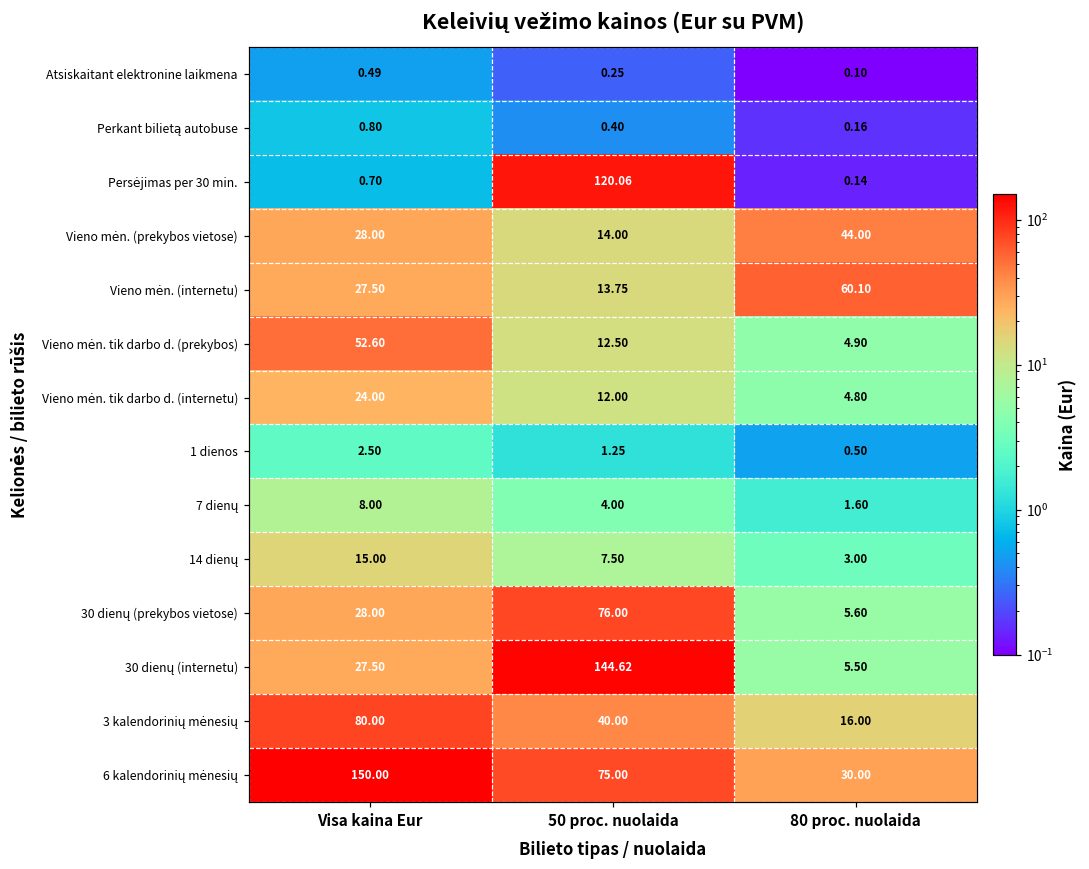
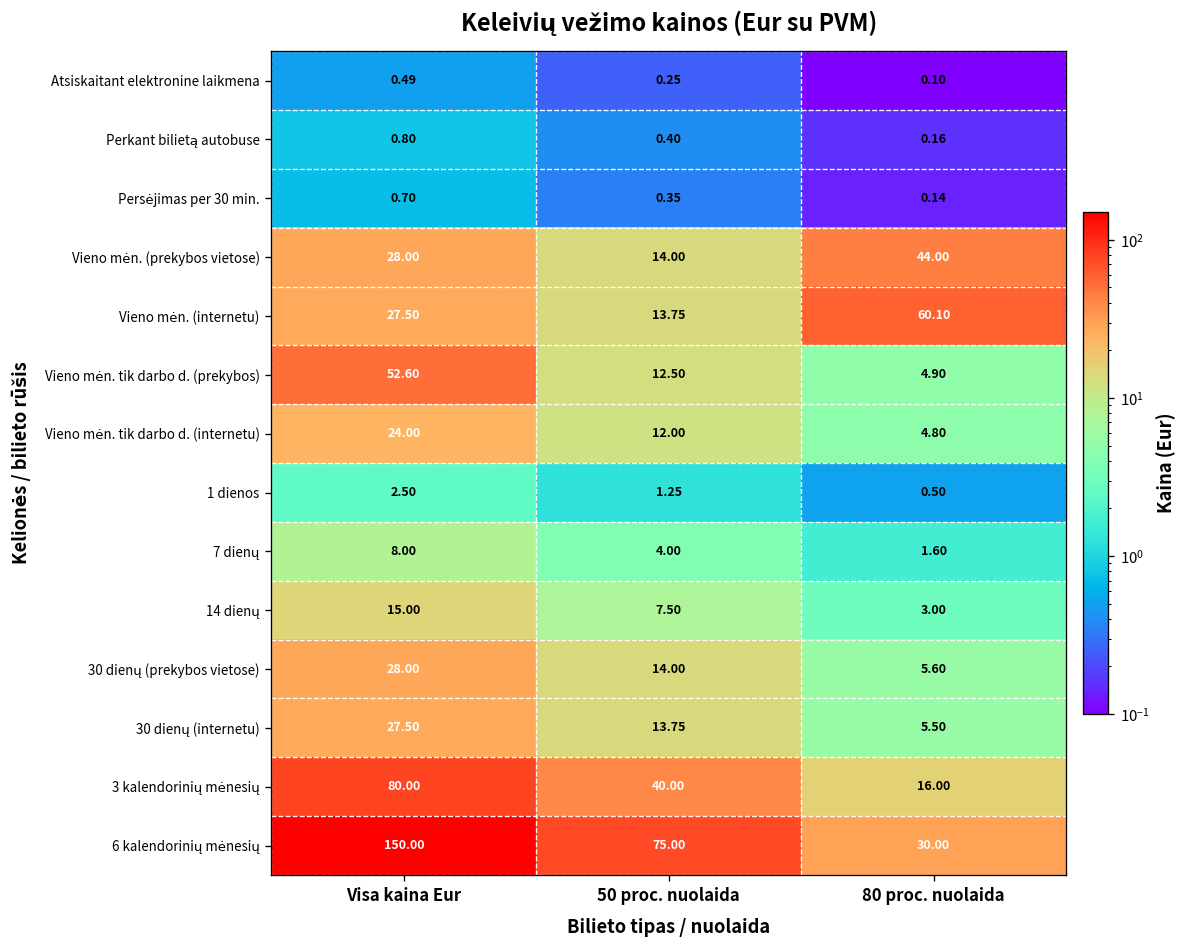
  {
    "Atsiskaitant elektronine laikmena": {
      "Visa kaina Eur": 0.49,
      "50 proc. nuolaida": 0.25,
      "80 proc. nuolaida": 0.10
    },
    "Perkant bilietą autobuse": {
      "Visa kaina Eur": 0.80,
      "50 proc. nuolaida": 0.40,
      "80 proc. nuolaida": 0.16
    },
    "Persėjimas per 30 min.": {
      "Visa kaina Eur": 0.70,
-     "50 proc. nuolaida": 120.06,
+     "50 proc. nuolaida": 0.35,
      "80 proc. nuolaida": 0.14
    },
    "Vieno mėn. (prekybos vietose)": {
      "Visa kaina Eur": 28.00,
      "50 proc. nuolaida": 14.00,
      "80 proc. nuolaida": 44.00
    },
    "Vieno mėn. (internetu)": {
      "Visa kaina Eur": 27.50,
      "50 proc. nuolaida": 13.75,
      "80 proc. nuolaida": 60.10
    },
    "Vieno mėn. tik darbo d. (prekybos)": {
      "Visa kaina Eur": 52.60,
      "50 proc. nuolaida": 12.50,
      "80 proc. nuolaida": 4.90
    },
    "Vieno mėn. tik darbo d. (internetu)": {
      "Visa kaina Eur": 24.00,
      "50 proc. nuolaida": 12.00,
      "80 proc. nuolaida": 4.80
    },
    "1 dienos": {
      "Visa kaina Eur": 2.50,
      "50 proc. nuolaida": 1.25,
      "80 proc. nuolaida": 0.50
    },
    "7 dienų": {
      "Visa kaina Eur": 8.00,
      "50 proc. nuolaida": 4.00,
      "80 proc. nuolaida": 1.60
    },
    "14 dienų": {
      "Visa kaina Eur": 15.00,
      "50 proc. nuolaida": 7.50,
      "80 proc. nuolaida": 3.00
    },
    "30 dienų (prekybos vietose)": {
      "Visa kaina Eur": 28.00,
-     "50 proc. nuolaida": 76.00,
+     "50 proc. nuolaida": 14.00,
      "80 proc. nuolaida": 5.60
    },
    "30 dienų (internetu)": {
      "Visa kaina Eur": 27.50,
-     "50 proc. nuolaida": 144.62,
+     "50 proc. nuolaida": 13.75,
      "80 proc. nuolaida": 5.50
    },
    "3 kalendorinių mėnesių": {
      "Visa kaina Eur": 80.00,
      "50 proc. nuolaida": 40.00,
      "80 proc. nuolaida": 16.00
    },
    "6 kalendorinių mėnesių": {
      "Visa kaina Eur": 150.00,
      "50 proc. nuolaida": 75.00,
      "80 proc. nuolaida": 30.00
    }
  }
